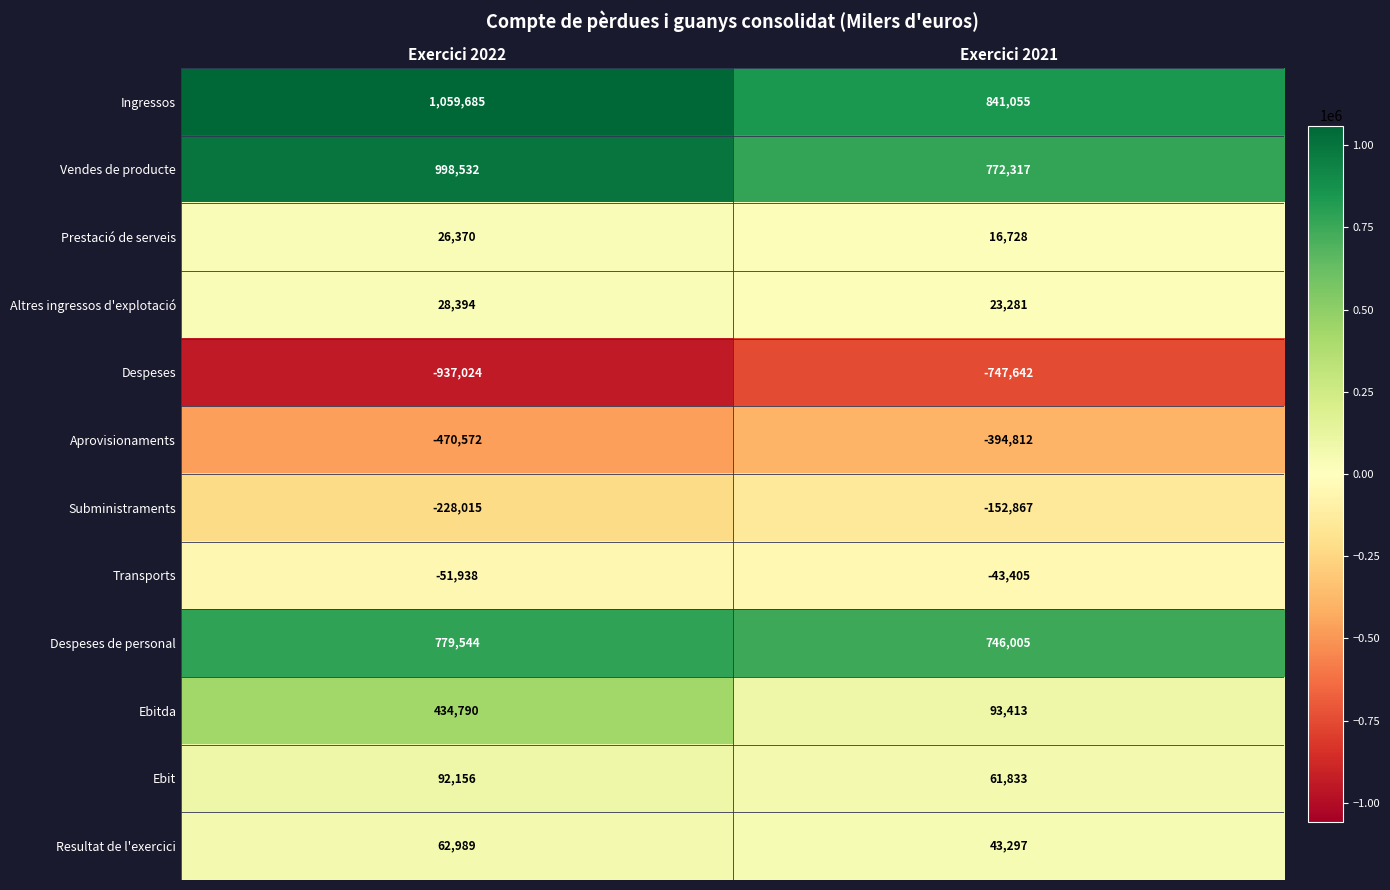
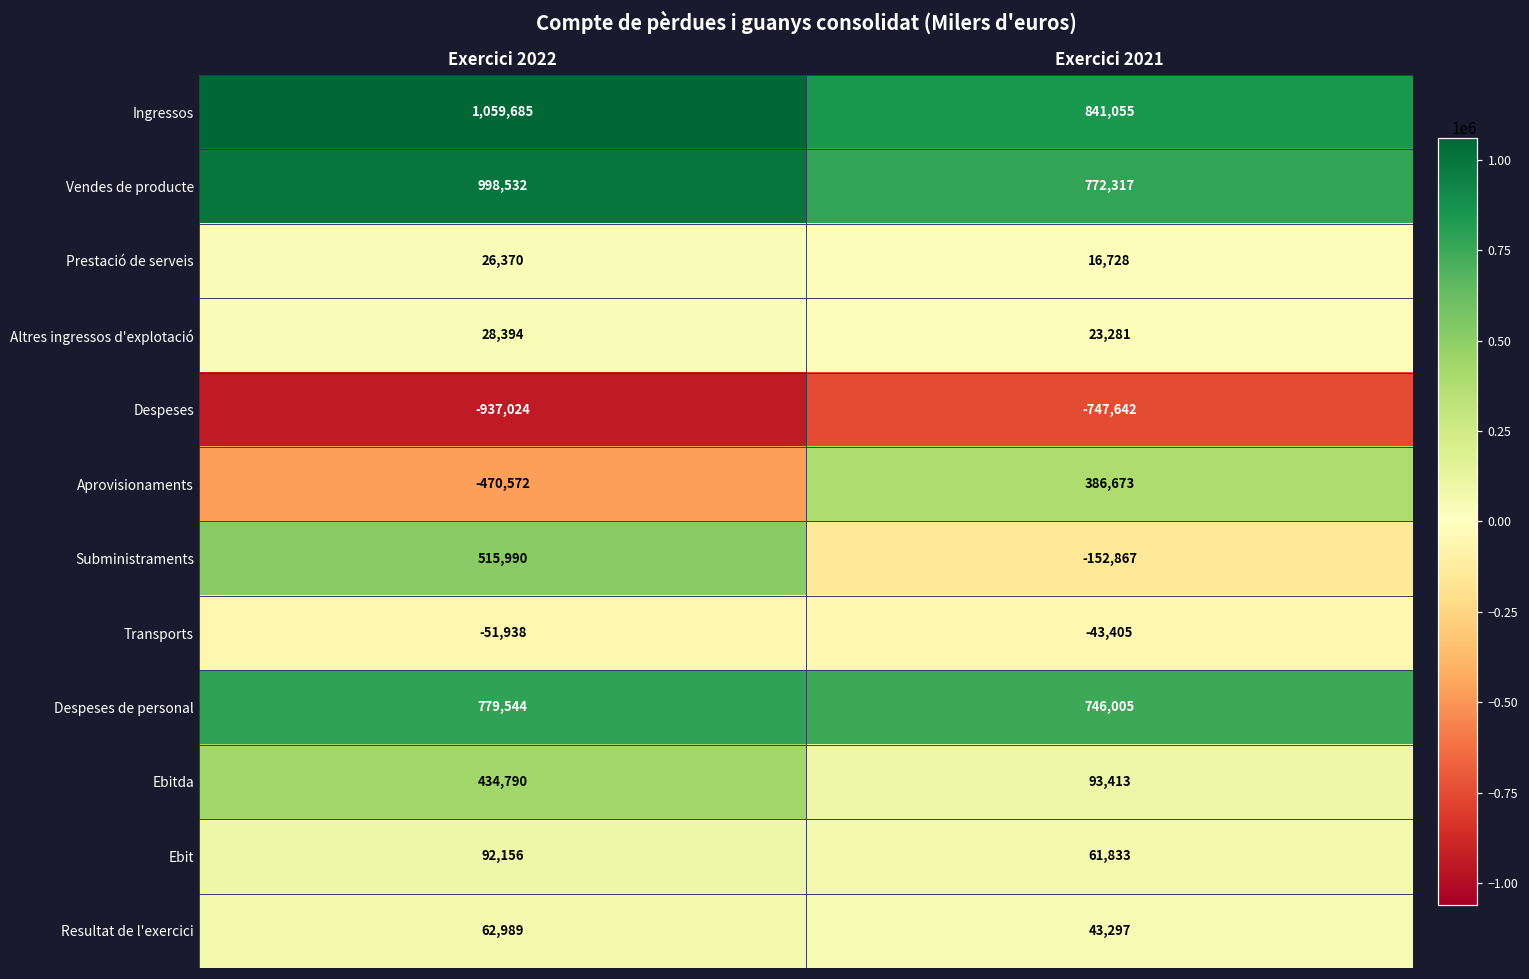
  {
    "Ingressos": {
      "Exercici 2022": "1,059,685",
      "Exercici 2021": "841,055"
    },
    "Vendes de producte": {
      "Exercici 2022": "998,532",
      "Exercici 2021": "772,317"
    },
    "Prestació de serveis": {
      "Exercici 2022": "26,370",
      "Exercici 2021": "16,728"
    },
    "Altres ingressos d'explotació": {
      "Exercici 2022": "28,394",
      "Exercici 2021": "23,281"
    },
    "Despeses": {
      "Exercici 2022": "-937,024",
      "Exercici 2021": "-747,642"
    },
    "Aprovisionaments": {
      "Exercici 2022": "-470,572",
-     "Exercici 2021": "-394,812"
+     "Exercici 2021": "386,673"
    },
    "Subministraments": {
-     "Exercici 2022": "-228,015",
+     "Exercici 2022": "515,990",
      "Exercici 2021": "-152,867"
    },
    "Transports": {
      "Exercici 2022": "-51,938",
      "Exercici 2021": "-43,405"
    },
    "Despeses de personal": {
      "Exercici 2022": "779,544",
      "Exercici 2021": "746,005"
    },
    "Ebitda": {
      "Exercici 2022": "434,790",
      "Exercici 2021": "93,413"
    },
    "Ebit": {
      "Exercici 2022": "92,156",
      "Exercici 2021": "61,833"
    },
    "Resultat de l'exercici": {
      "Exercici 2022": "62,989",
      "Exercici 2021": "43,297"
    }
  }
